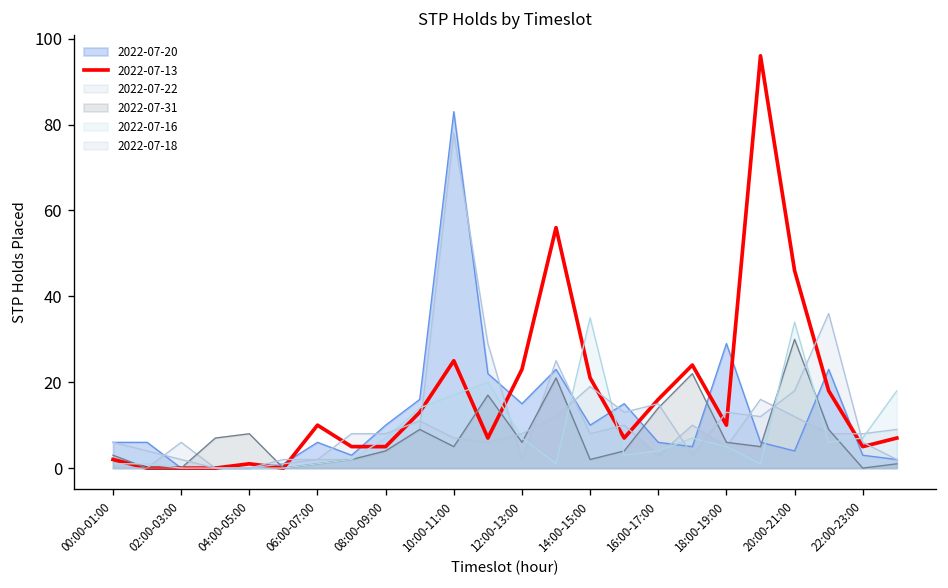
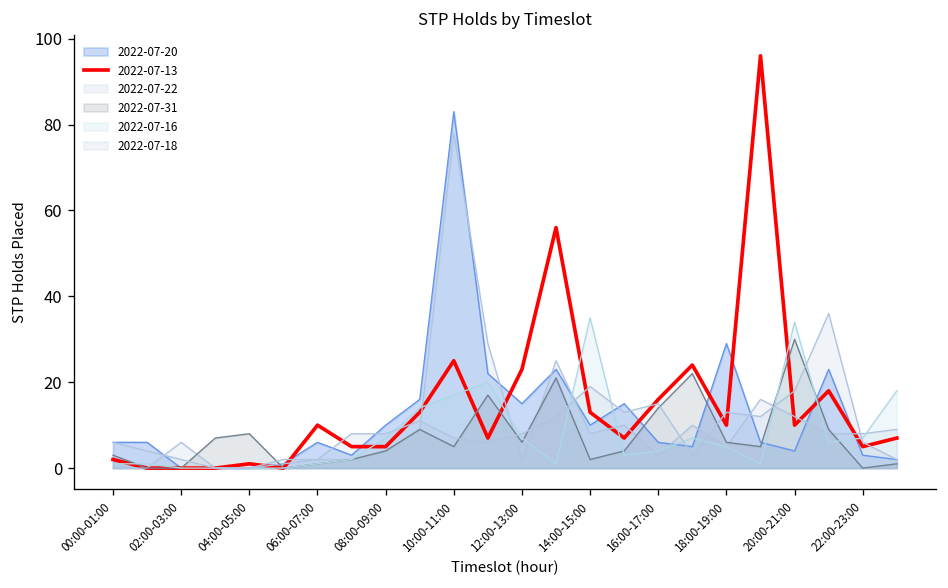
  {
    "2022-07-13": {
      "00:00-01:00": 2,
      "04:00-05:00": 1,
      "06:00-07:00": 10,
      "08:00-09:00": 5,
      "10:00-11:00": 25,
      "12:00-13:00": 23,
-     "14:00-15:00": 21,
+     "14:00-15:00": 13,
      "16:00-17:00": 16,
      "18:00-19:00": 10,
-     "20:00-21:00": 46,
+     "20:00-21:00": 10,
      "22:00-23:00": 5
    }
  }
